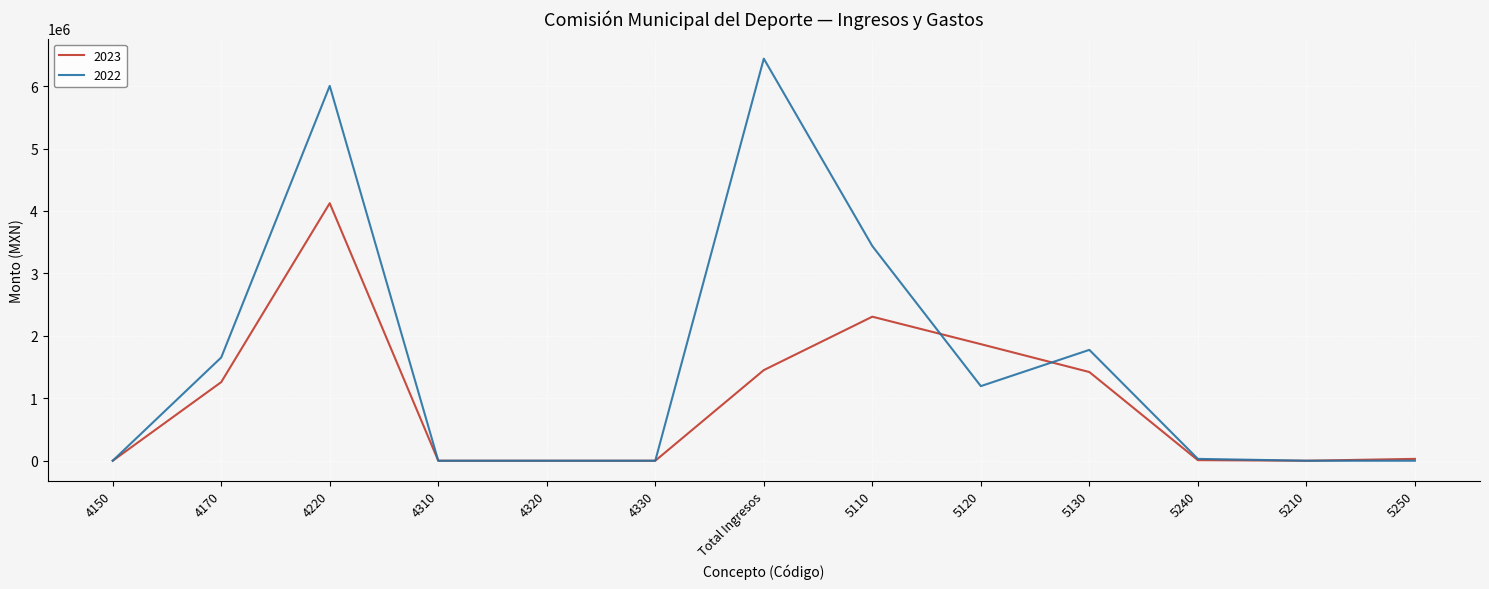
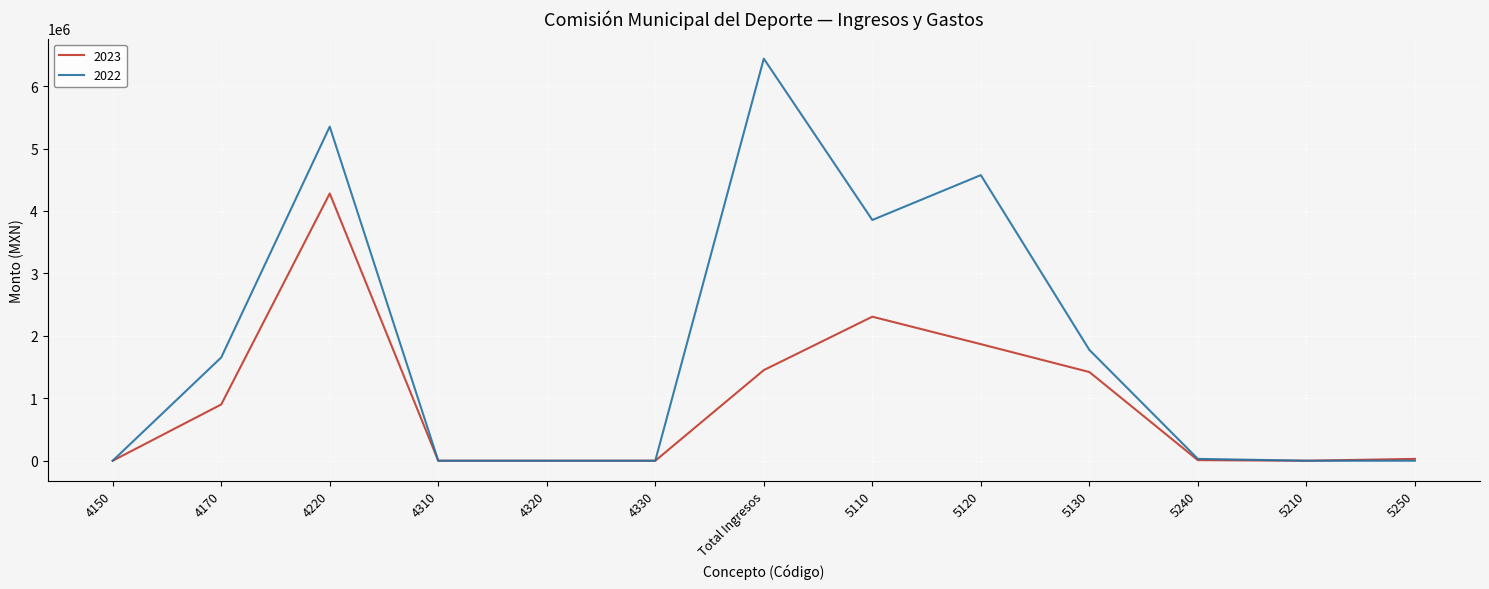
  {
    "2023": {
-     "4170": 1300000,
-     "4220": 4100000,
+     "4170": 900000,
+     "4220": 4300000,
      "Total Ingresos": 1500000,
      "5110": 2300000,
      "5120": 1900000,
      "5130": 1400000
    },
    "2022": {
      "4170": 1700000,
-     "4220": 6000000,
+     "4220": 5400000,
      "Total Ingresos": 6400000,
-     "5110": 3400000,
-     "5120": 1200000,
+     "5110": 3900000,
+     "5120": 4600000,
      "5130": 1800000
    }
  }
